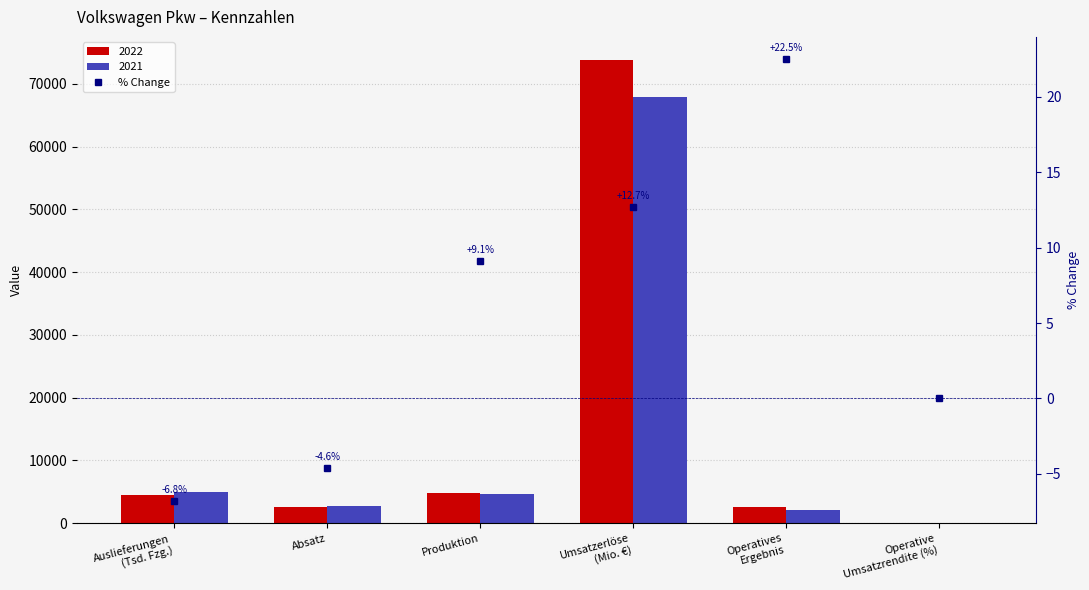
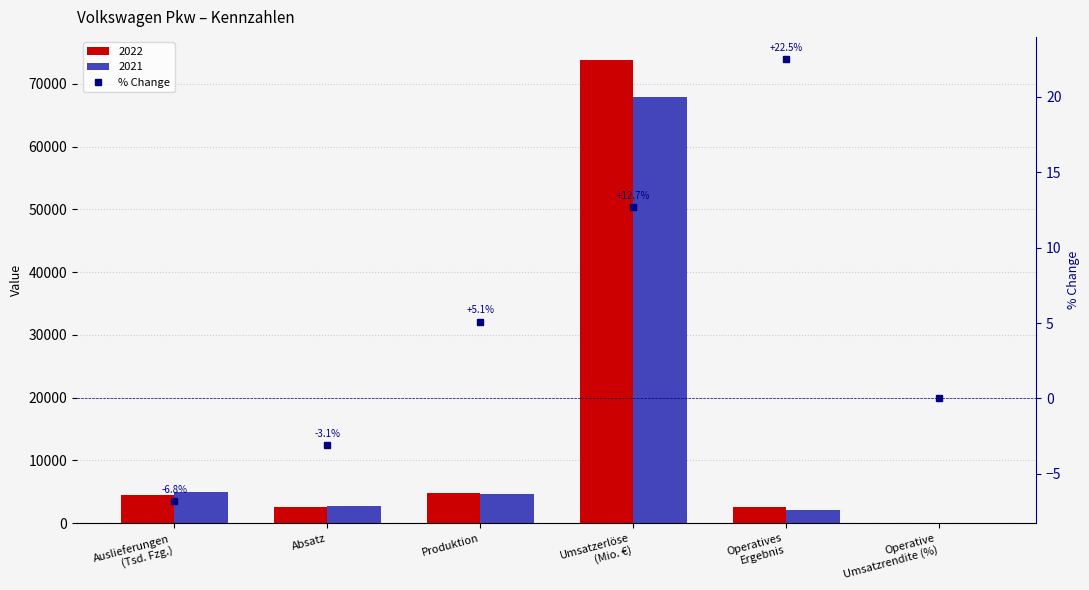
  {
    "% Change": {
      "Auslieferungen (Tsd. Fzg.)": "-6.8%",
-     "Absatz": "-4.6%",
-     "Produktion": "+9.1%",
+     "Absatz": "-3.1%",
+     "Produktion": "+5.1%",
      "Umsatzerlöse (Mio. €)": "+12.7%",
      "Operatives Ergebnis": "+22.5%"
    }
  }
